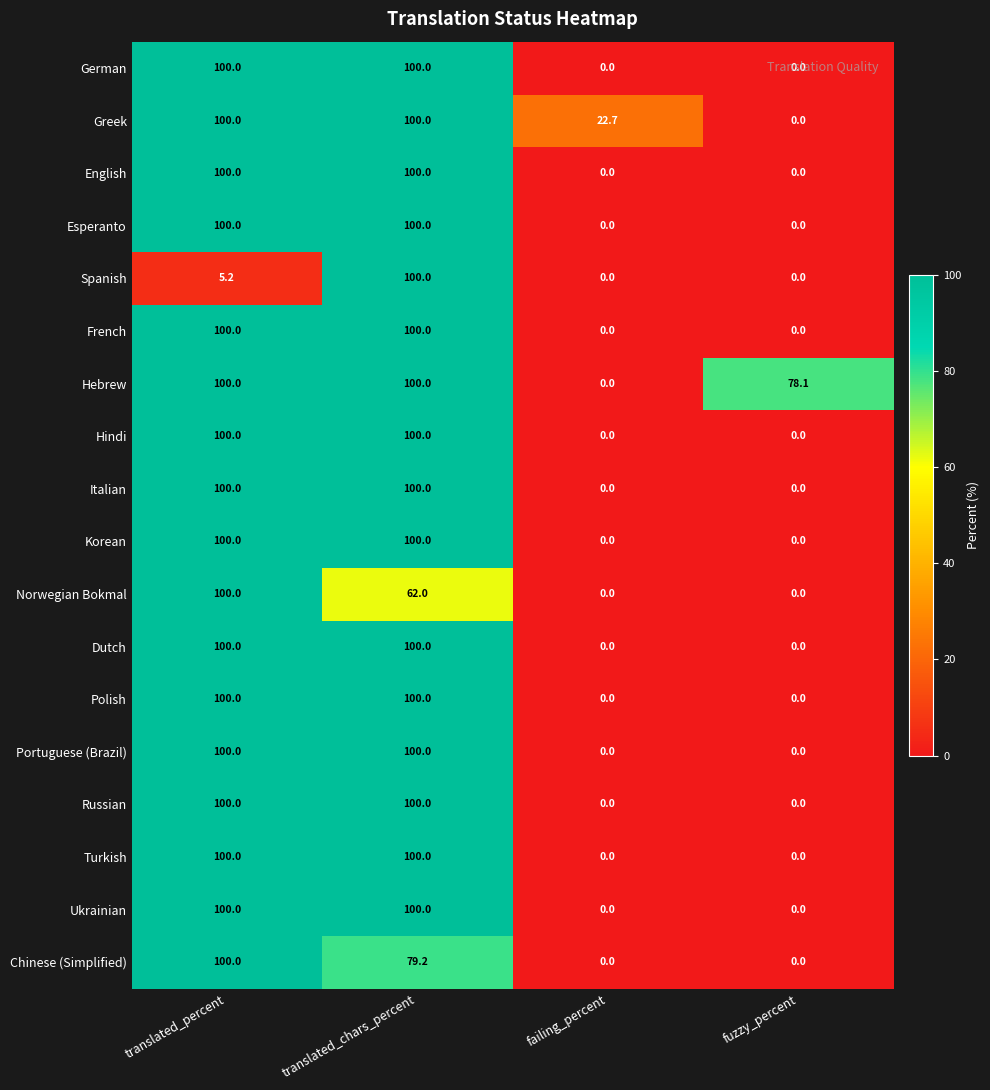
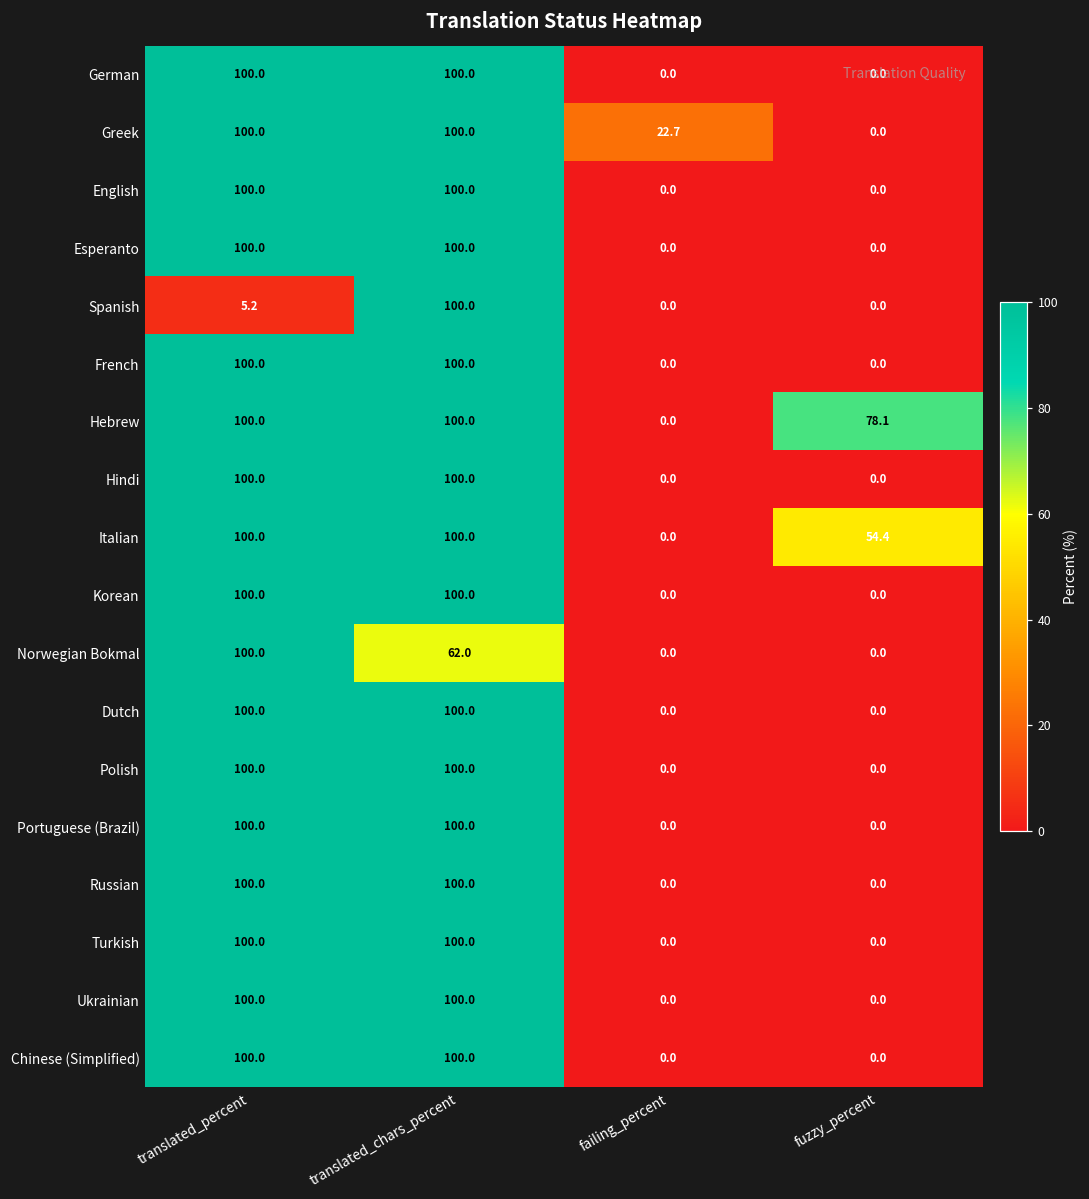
  {
    "German": {
      "translated_percent": 100.0,
      "translated_chars_percent": 100.0,
      "failing_percent": 0.0
    },
    "Greek": {
      "translated_percent": 100.0,
      "translated_chars_percent": 100.0,
      "failing_percent": 22.7,
      "fuzzy_percent": 0.0
    },
    "English": {
      "translated_percent": 100.0,
      "translated_chars_percent": 100.0,
      "failing_percent": 0.0,
      "fuzzy_percent": 0.0
    },
    "Esperanto": {
      "translated_percent": 100.0,
      "translated_chars_percent": 100.0,
      "failing_percent": 0.0,
      "fuzzy_percent": 0.0
    },
    "Spanish": {
      "translated_percent": 5.2,
      "translated_chars_percent": 100.0,
      "failing_percent": 0.0,
      "fuzzy_percent": 0.0
    },
    "French": {
      "translated_percent": 100.0,
      "translated_chars_percent": 100.0,
      "failing_percent": 0.0,
      "fuzzy_percent": 0.0
    },
    "Hebrew": {
      "translated_percent": 100.0,
      "translated_chars_percent": 100.0,
      "failing_percent": 0.0,
      "fuzzy_percent": 78.1
    },
    "Hindi": {
      "translated_percent": 100.0,
      "translated_chars_percent": 100.0,
      "failing_percent": 0.0,
      "fuzzy_percent": 0.0
    },
    "Italian": {
      "translated_percent": 100.0,
      "translated_chars_percent": 100.0,
      "failing_percent": 0.0,
-     "fuzzy_percent": 0.0
+     "fuzzy_percent": 54.4
    },
    "Korean": {
      "translated_percent": 100.0,
      "translated_chars_percent": 100.0,
      "failing_percent": 0.0,
      "fuzzy_percent": 0.0
    },
    "Norwegian Bokmal": {
      "translated_percent": 100.0,
      "translated_chars_percent": 62.0,
      "failing_percent": 0.0,
      "fuzzy_percent": 0.0
    },
    "Dutch": {
      "translated_percent": 100.0,
      "translated_chars_percent": 100.0,
      "failing_percent": 0.0,
      "fuzzy_percent": 0.0
    },
    "Polish": {
      "translated_percent": 100.0,
      "translated_chars_percent": 100.0,
      "failing_percent": 0.0,
      "fuzzy_percent": 0.0
    },
    "Portuguese (Brazil)": {
      "translated_percent": 100.0,
      "translated_chars_percent": 100.0,
      "failing_percent": 0.0,
      "fuzzy_percent": 0.0
    },
    "Russian": {
      "translated_percent": 100.0,
      "translated_chars_percent": 100.0,
      "failing_percent": 0.0,
      "fuzzy_percent": 0.0
    },
    "Turkish": {
      "translated_percent": 100.0,
      "translated_chars_percent": 100.0,
      "failing_percent": 0.0,
      "fuzzy_percent": 0.0
    },
    "Ukrainian": {
      "translated_percent": 100.0,
      "translated_chars_percent": 100.0,
      "failing_percent": 0.0,
      "fuzzy_percent": 0.0
    },
    "Chinese (Simplified)": {
      "translated_percent": 100.0,
-     "translated_chars_percent": 79.2,
+     "translated_chars_percent": 100.0,
      "failing_percent": 0.0,
      "fuzzy_percent": 0.0
    }
  }
